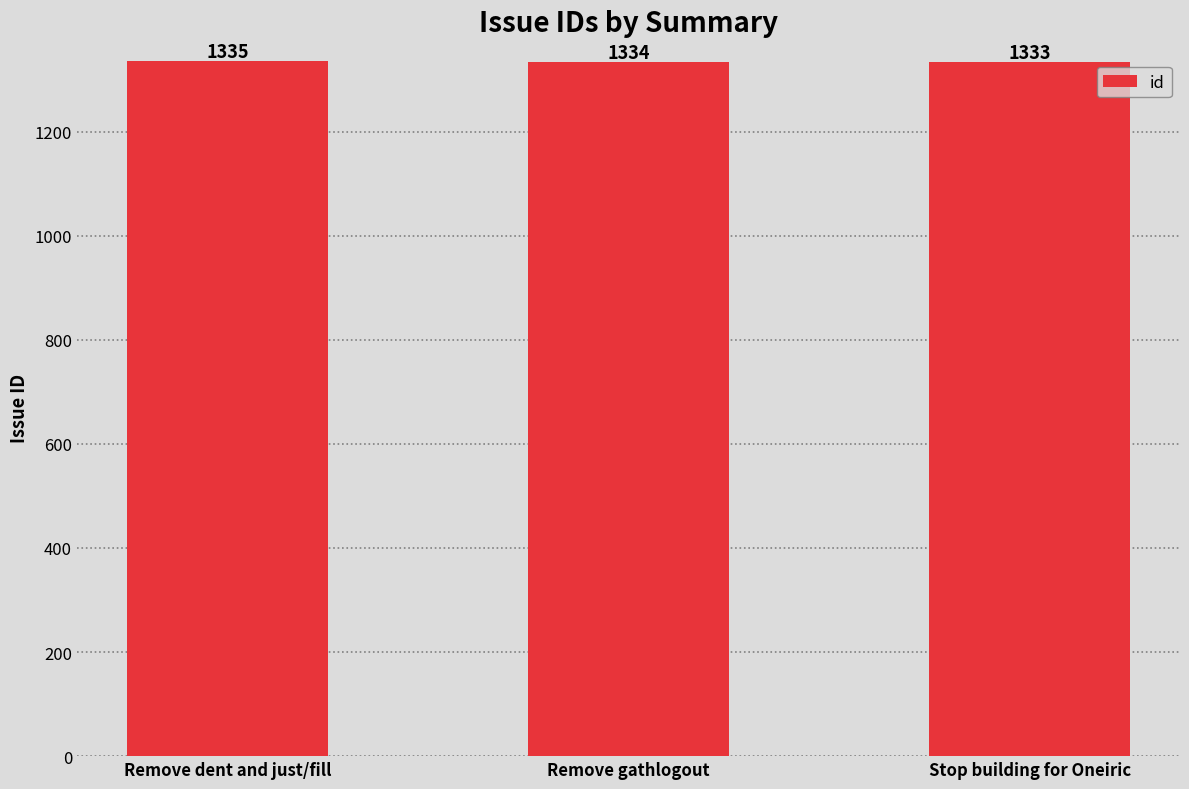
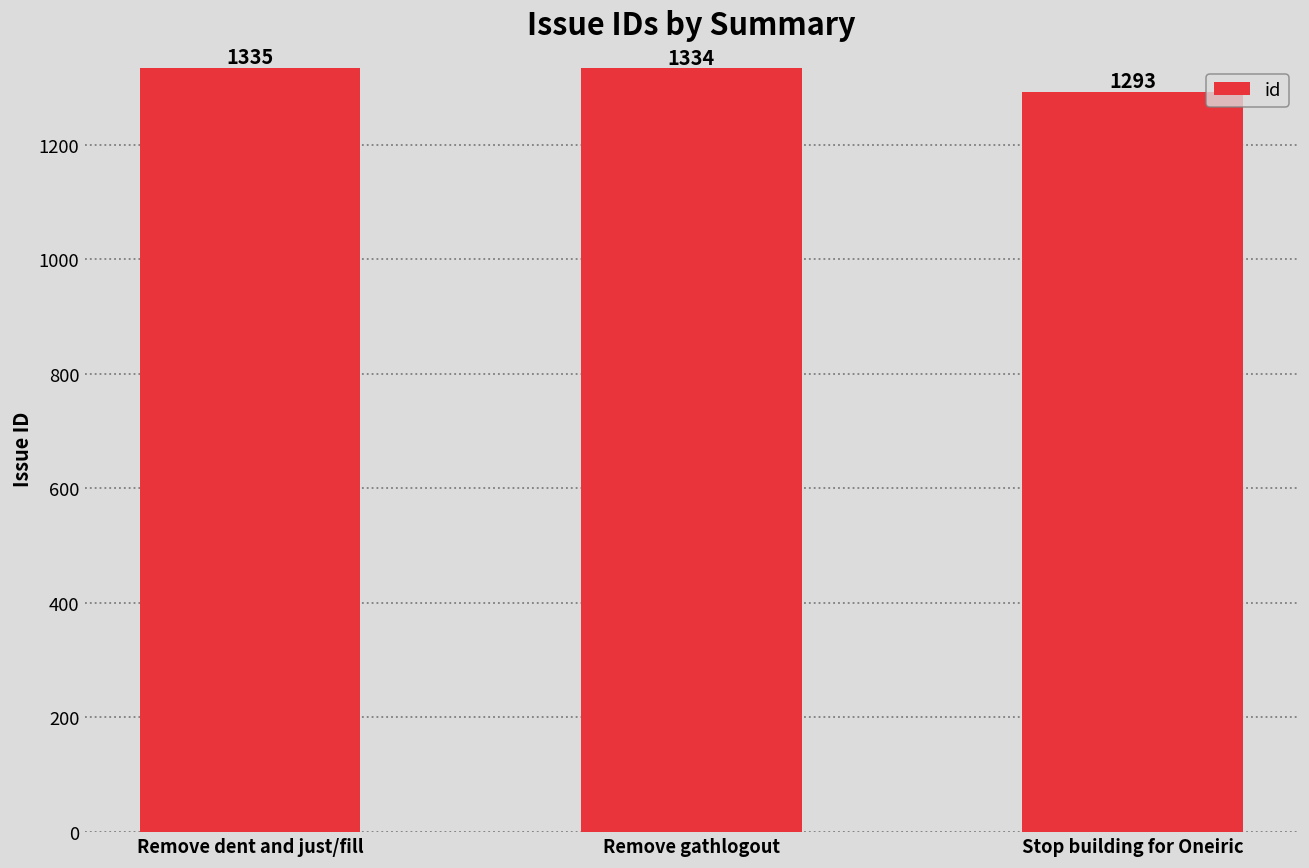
  {
    "Remove dent and just/fill": 1335,
    "Remove gathlogout": 1334,
-   "Stop building for Oneiric": 1333
+   "Stop building for Oneiric": 1293
  }
